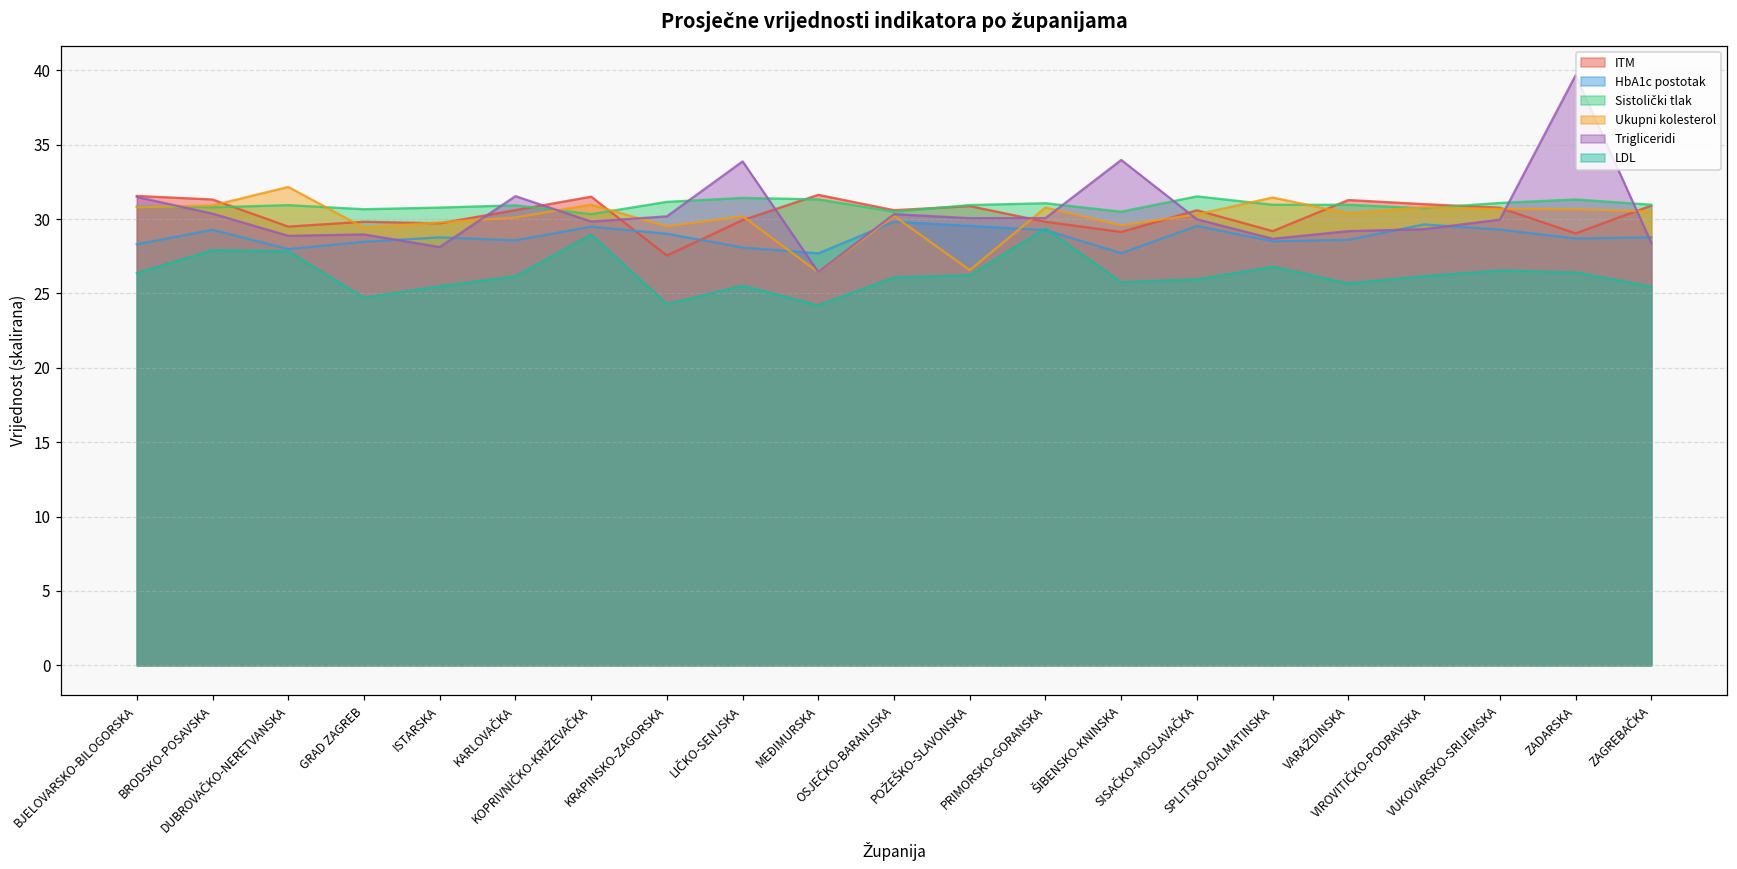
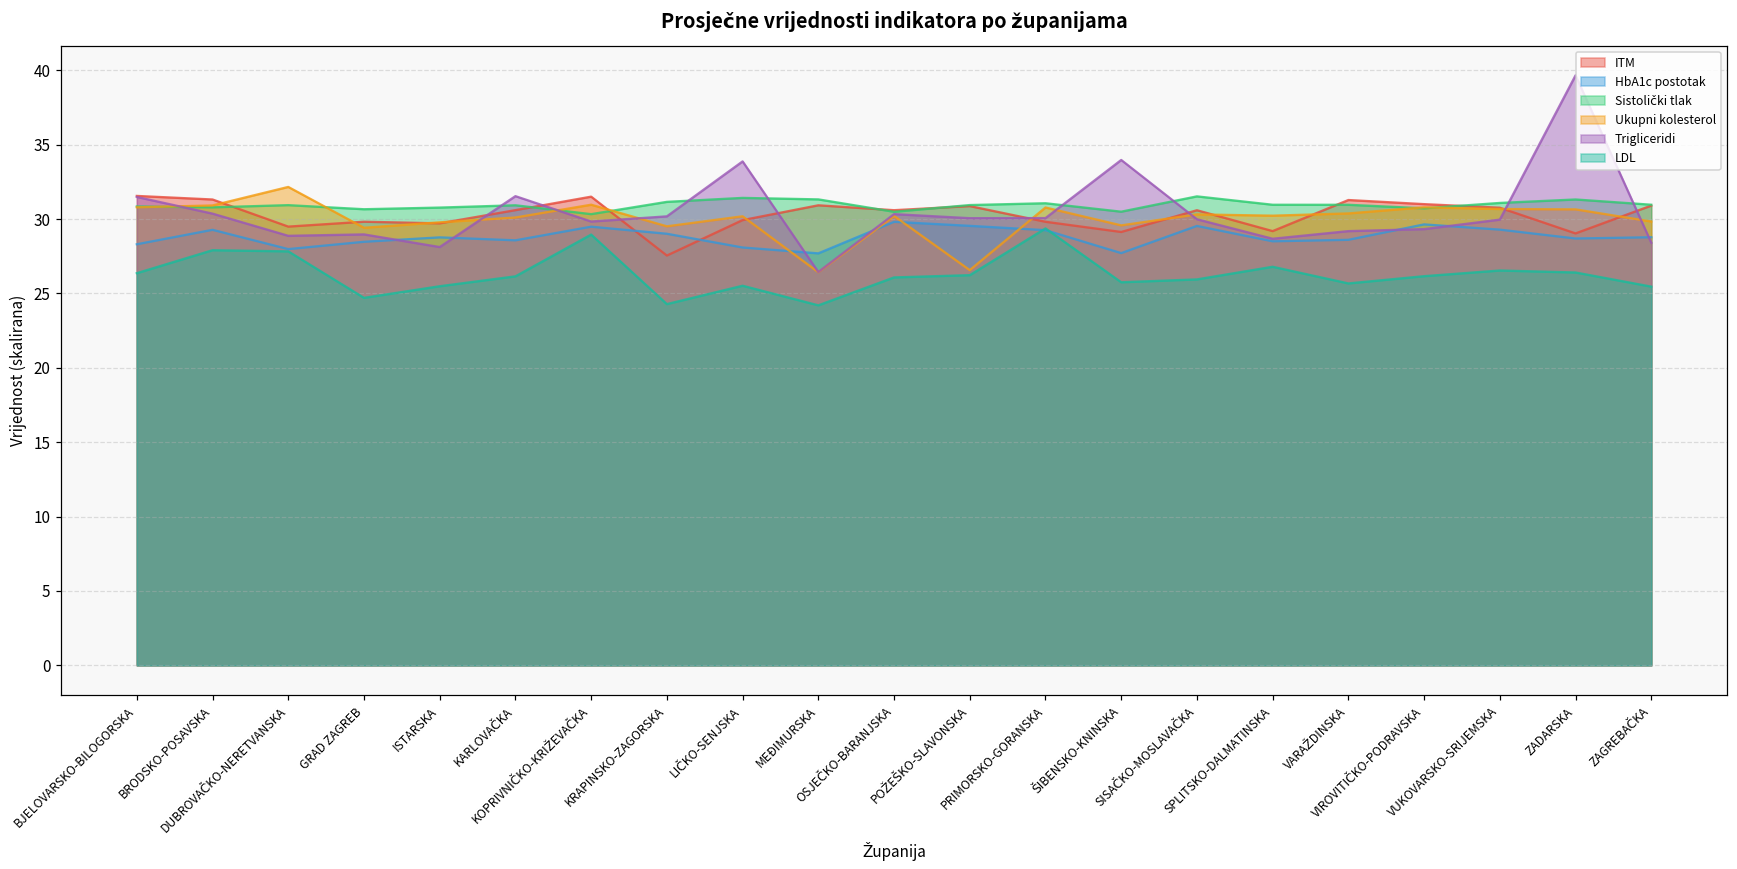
  {
    "ITM": {
      "BRODSKO-POSAVSKA": 31.3,
      "DUBROVAČKO-NERETVANSKA": 29.5,
      "GRAD ZAGREB": 29.8,
      "KARLOVAČKA": 30.6,
      "KOPRIVNIČKO-KRIŽEVAČKA": 31.5,
      "KRAPINSKO-ZAGORSKA": 27.5,
      "LIČKO-SENJSKA": 29.9,
-     "MEĐIMURSKA": 31.6,
+     "MEĐIMURSKA": 30.9,
      "PRIMORSKO-GORANSKA": 29.8,
      "ŠIBENSKO-KNINSKA": 29.1,
      "SISAČKO-MOSLAVAČKA": 30.6,
      "SPLITSKO-DALMATINSKA": 29.2,
      "VARAŽDINSKA": 31.3,
      "VIROVITIČKO-PODRAVSKA": 31.0,
      "ZADARSKA": 29.0
    },
    "Ukupni kolesterol": {
      "DUBROVAČKO-NERETVANSKA": 32.2,
      "GRAD ZAGREB": 29.4,
      "KARLOVAČKA": 30.1,
      "KOPRIVNIČKO-KRIŽEVAČKA": 31.0,
      "KRAPINSKO-ZAGORSKA": 29.5,
      "LIČKO-SENJSKA": 30.2,
      "POŽEŠKO-SLAVONSKA": 26.6,
      "PRIMORSKO-GORANSKA": 30.8,
      "ŠIBENSKO-KNINSKA": 29.6,
      "SISAČKO-MOSLAVAČKA": 30.3,
-     "SPLITSKO-DALMATINSKA": 31.4,
+     "SPLITSKO-DALMATINSKA": 30.2,
      "VARAŽDINSKA": 30.4,
      "ZADARSKA": 30.6,
-     "ZAGREBAČKA": 30.5
+     "ZAGREBAČKA": 29.8
    },
    "Trigliceridi": {
      "BRODSKO-POSAVSKA": 30.4,
      "DUBROVAČKO-NERETVANSKA": 28.9,
      "GRAD ZAGREB": 29.0,
      "ISTARSKA": 28.1,
      "KARLOVAČKA": 31.5,
      "KOPRIVNIČKO-KRIŽEVAČKA": 29.8,
      "KRAPINSKO-ZAGORSKA": 30.2,
      "LIČKO-SENJSKA": 33.9,
      "POŽEŠKO-SLAVONSKA": 30.1,
      "PRIMORSKO-GORANSKA": 30.1,
      "ŠIBENSKO-KNINSKA": 34.0,
      "SISAČKO-MOSLAVAČKA": 30.0,
      "VARAŽDINSKA": 29.2,
      "VIROVITIČKO-PODRAVSKA": 29.3,
      "VUKOVARSKO-SRIJEMSKA": 30.0,
      "ZAGREBAČKA": 28.4
    }
  }
